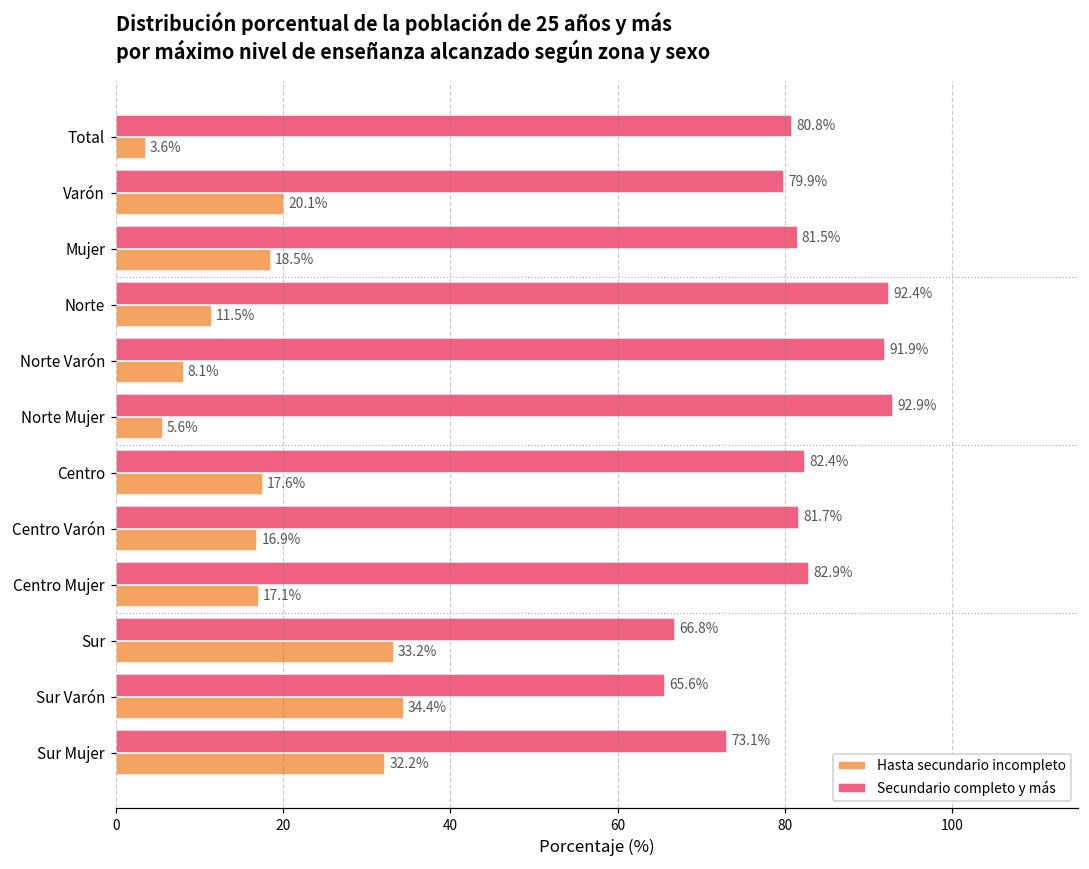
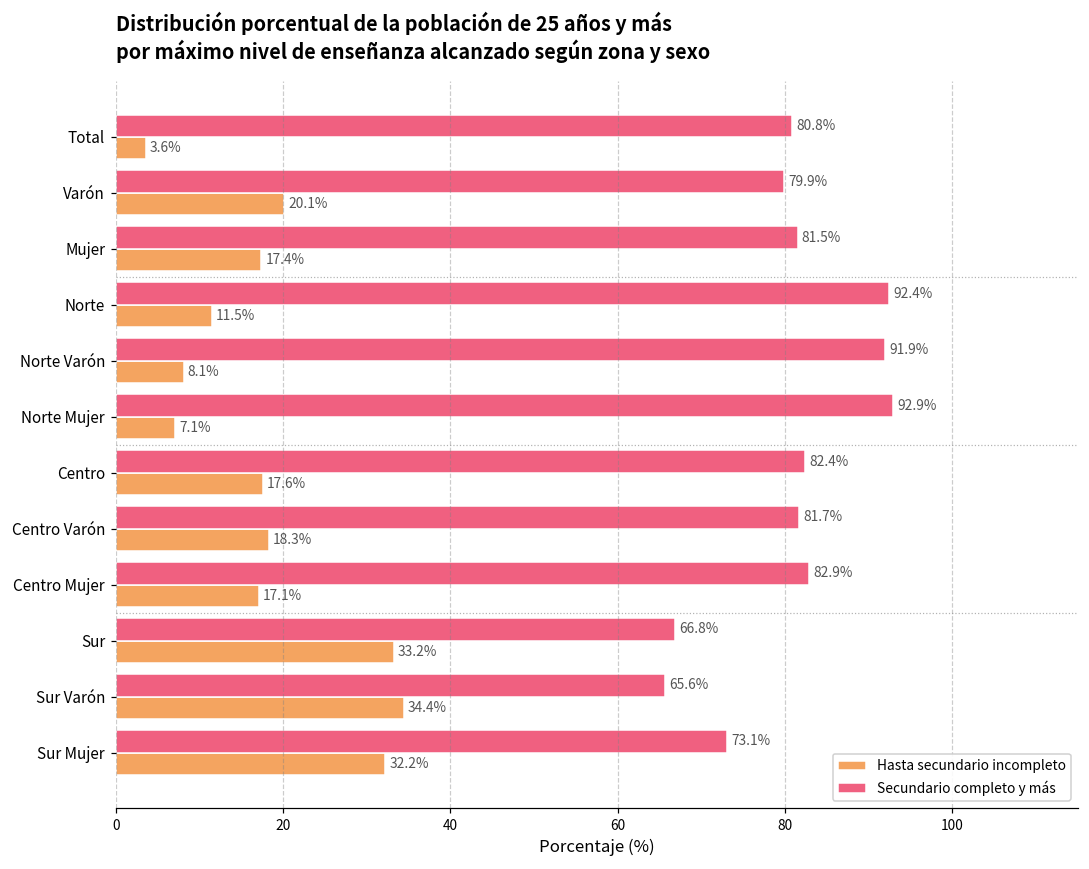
  {
    "Hasta secundario incompleto": {
      "Total": "3.6%",
      "Varón": "20.1%",
-     "Mujer": "18.5%",
+     "Mujer": "17.4%",
      "Norte": "11.5%",
      "Norte Varón": "8.1%",
-     "Norte Mujer": "5.6%",
+     "Norte Mujer": "7.1%",
      "Centro": "17.6%",
-     "Centro Varón": "16.9%",
+     "Centro Varón": "18.3%",
      "Centro Mujer": "17.1%",
      "Sur": "33.2%",
      "Sur Varón": "34.4%",
      "Sur Mujer": "32.2%"
    },
    "Secundario completo y más": {
      "Total": "80.8%",
      "Varón": "79.9%",
      "Mujer": "81.5%",
      "Norte": "92.4%",
      "Norte Varón": "91.9%",
      "Norte Mujer": "92.9%",
      "Centro": "82.4%",
      "Centro Varón": "81.7%",
      "Centro Mujer": "82.9%",
      "Sur": "66.8%",
      "Sur Varón": "65.6%",
      "Sur Mujer": "73.1%"
    }
  }
